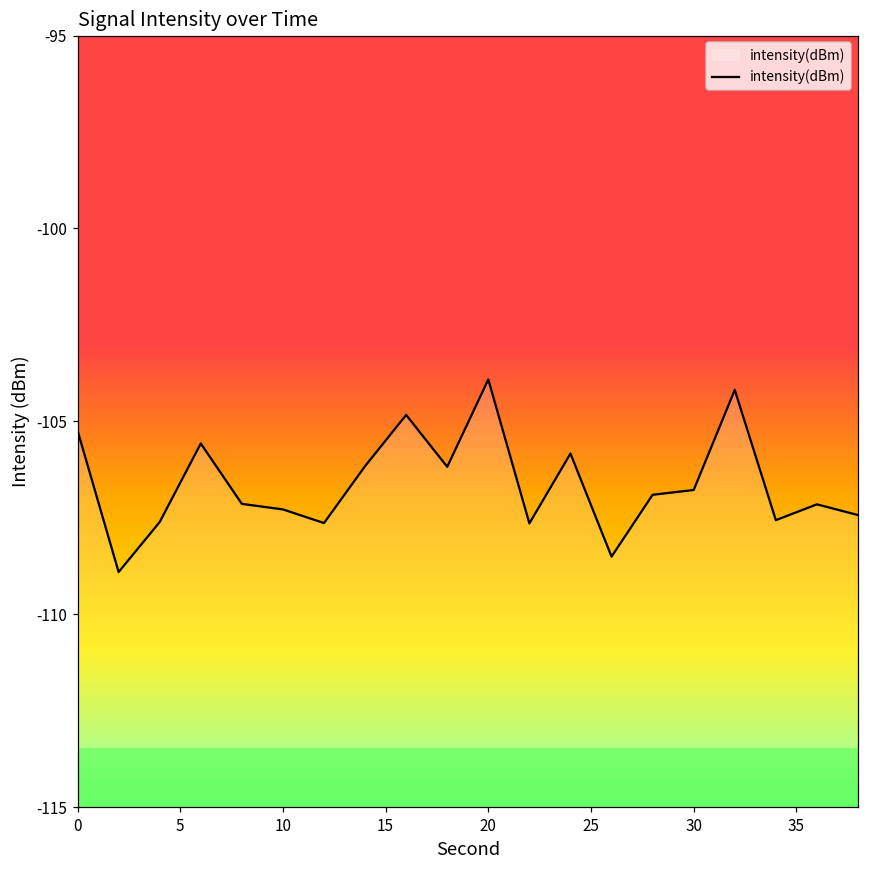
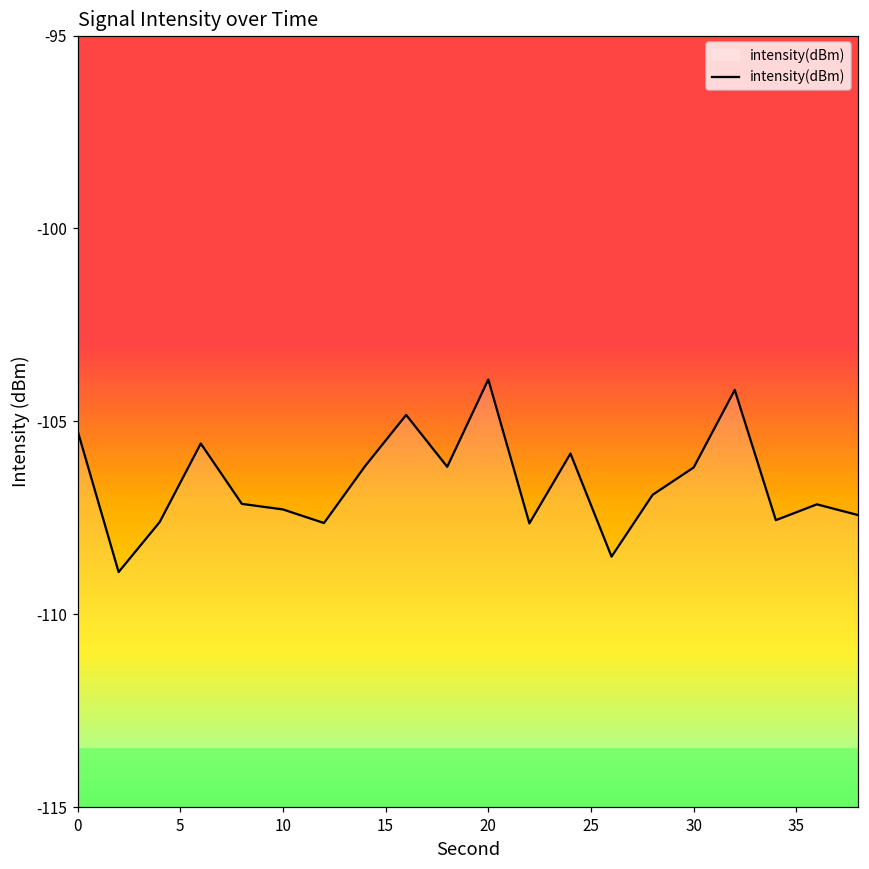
  {
    "0": -105.2,
    "10": -107.3,
    "20": -103.9,
-   "30": -106.8
+   "30": -106.2
  }
